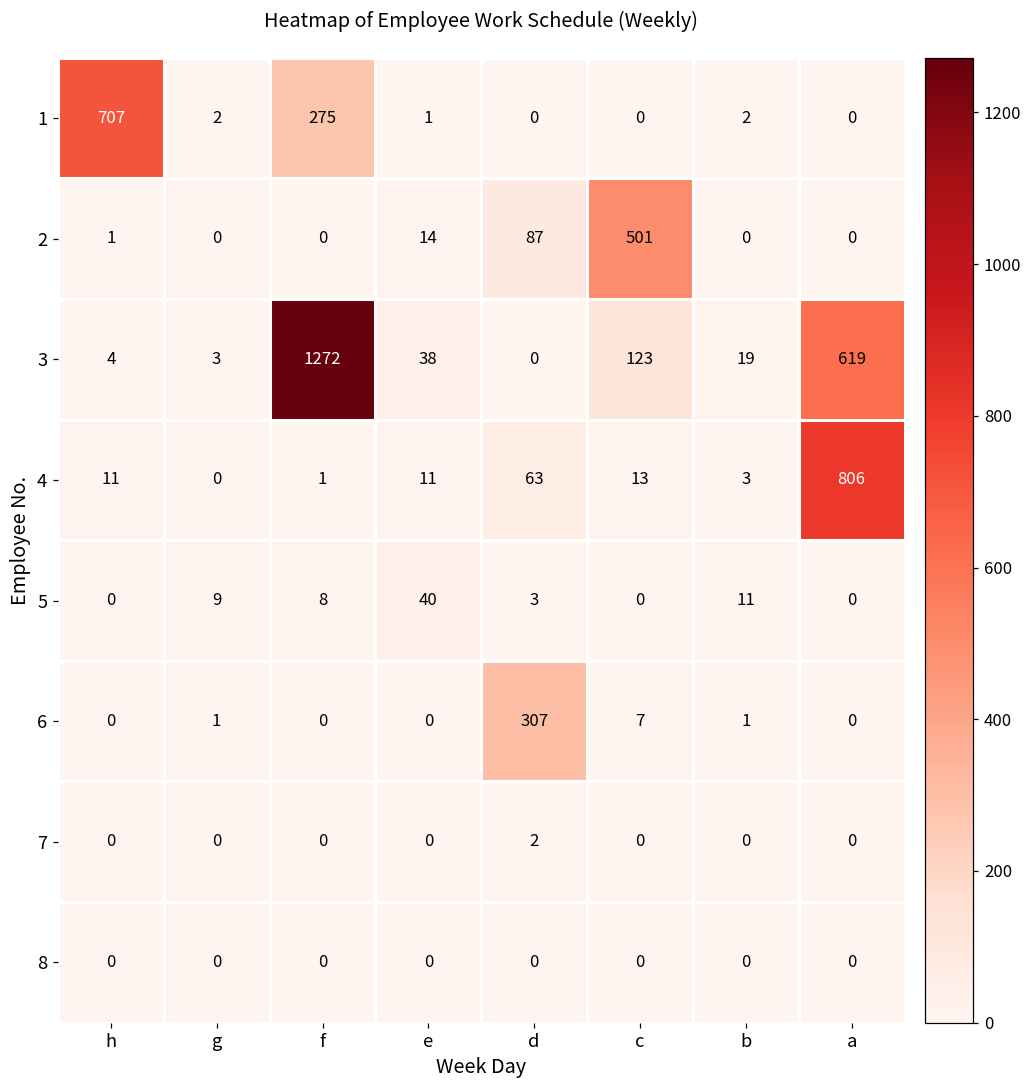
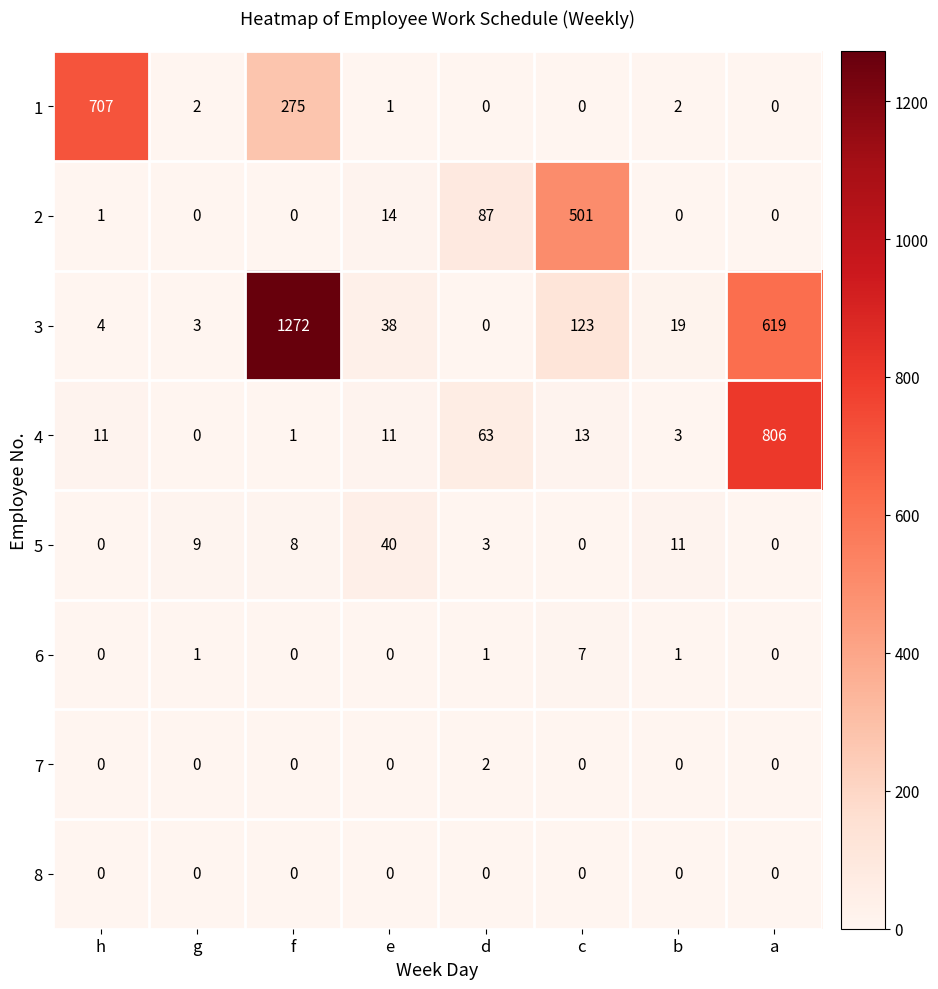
  {
    "1": {
      "h": 707,
      "g": 2,
      "f": 275,
      "e": 1,
      "d": 0,
      "c": 0,
      "b": 2,
      "a": 0
    },
    "2": {
      "h": 1,
      "g": 0,
      "f": 0,
      "e": 14,
      "d": 87,
      "c": 501,
      "b": 0,
      "a": 0
    },
    "3": {
      "h": 4,
      "g": 3,
      "f": 1272,
      "e": 38,
      "d": 0,
      "c": 123,
      "b": 19,
      "a": 619
    },
    "4": {
      "h": 11,
      "g": 0,
      "f": 1,
      "e": 11,
      "d": 63,
      "c": 13,
      "b": 3,
      "a": 806
    },
    "5": {
      "h": 0,
      "g": 9,
      "f": 8,
      "e": 40,
      "d": 3,
      "c": 0,
      "b": 11,
      "a": 0
    },
    "6": {
      "h": 0,
      "g": 1,
      "f": 0,
      "e": 0,
-     "d": 307,
+     "d": 1,
      "c": 7,
      "b": 1,
      "a": 0
    },
    "7": {
      "h": 0,
      "g": 0,
      "f": 0,
      "e": 0,
      "d": 2,
      "c": 0,
      "b": 0,
      "a": 0
    },
    "8": {
      "h": 0,
      "g": 0,
      "f": 0,
      "e": 0,
      "d": 0,
      "c": 0,
      "b": 0,
      "a": 0
    }
  }
